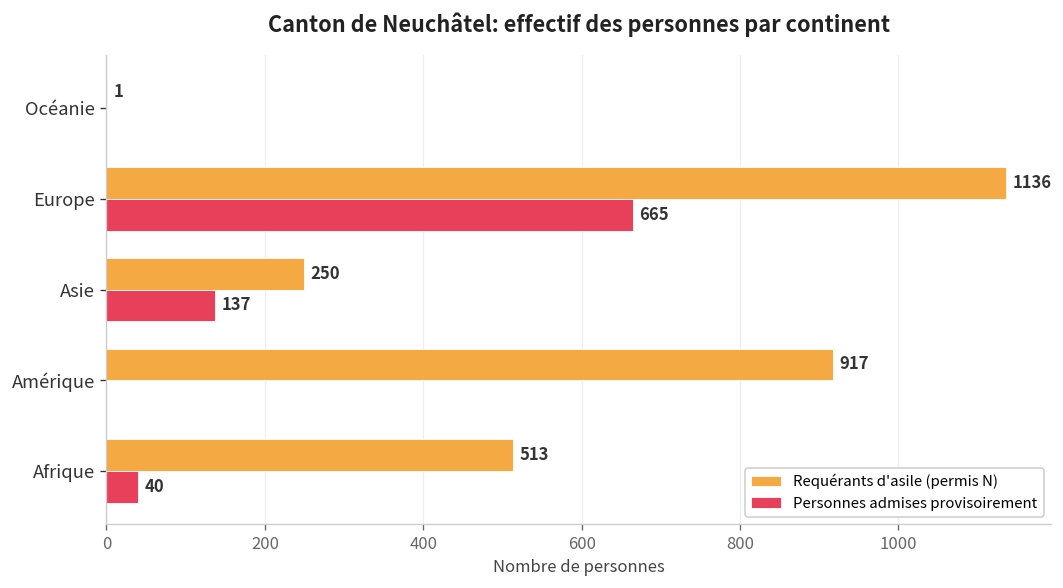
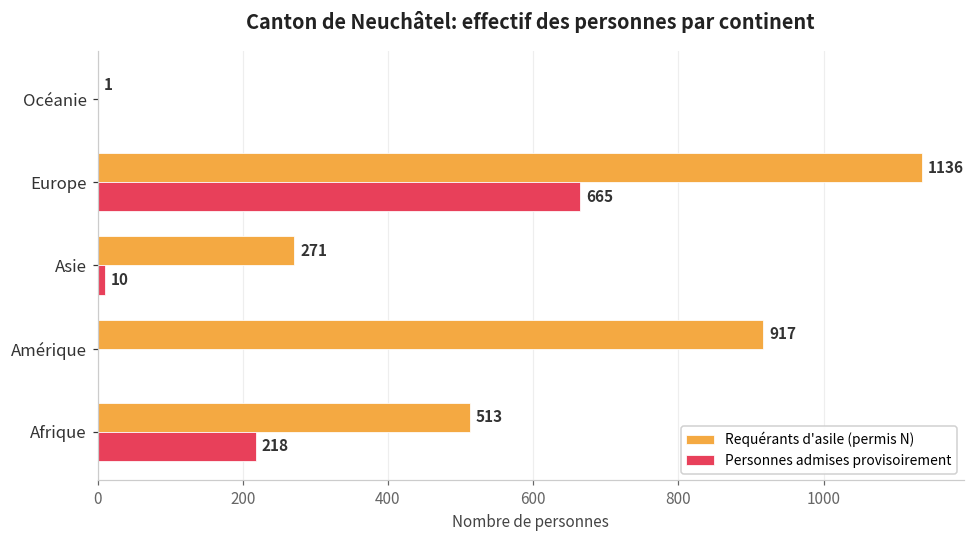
  {
    "Requérants d'asile (permis N)": {
      "Océanie": 1,
      "Europe": 1136,
-     "Asie": 250,
+     "Asie": 271,
      "Amérique": 917,
      "Afrique": 513
    },
    "Personnes admises provisoirement": {
      "Europe": 665,
-     "Asie": 137,
-     "Afrique": 40
+     "Asie": 10,
+     "Afrique": 218
    }
  }
